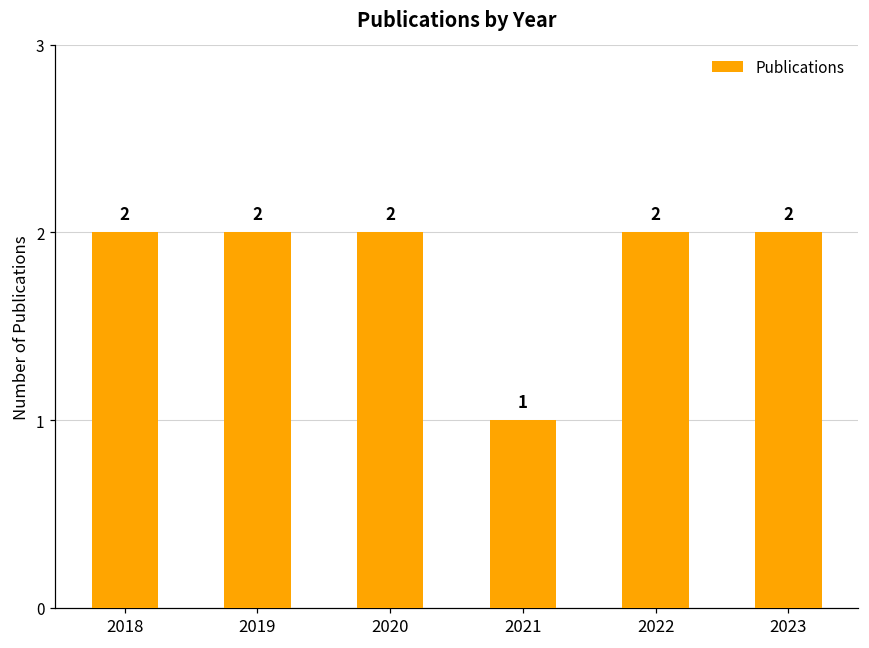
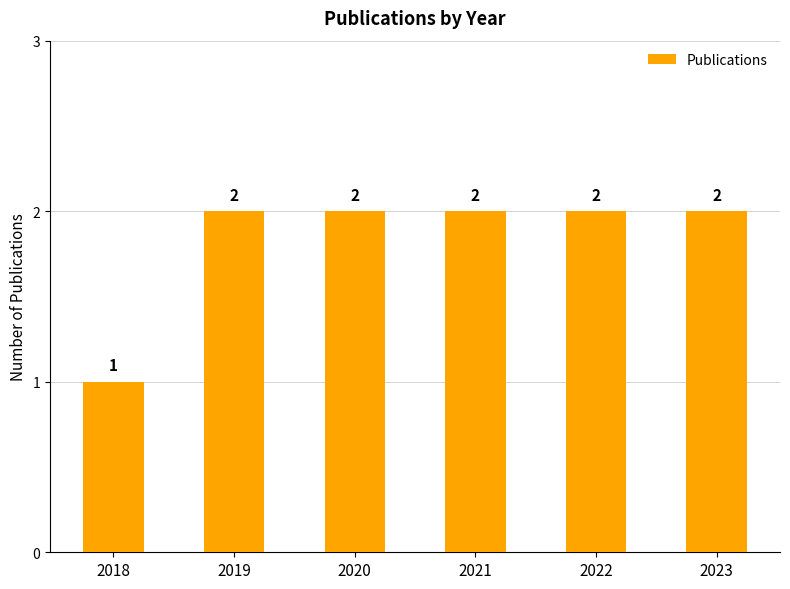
  {
-   "2018": 2,
+   "2018": 1,
    "2019": 2,
    "2020": 2,
-   "2021": 1,
+   "2021": 2,
    "2022": 2,
    "2023": 2
  }
